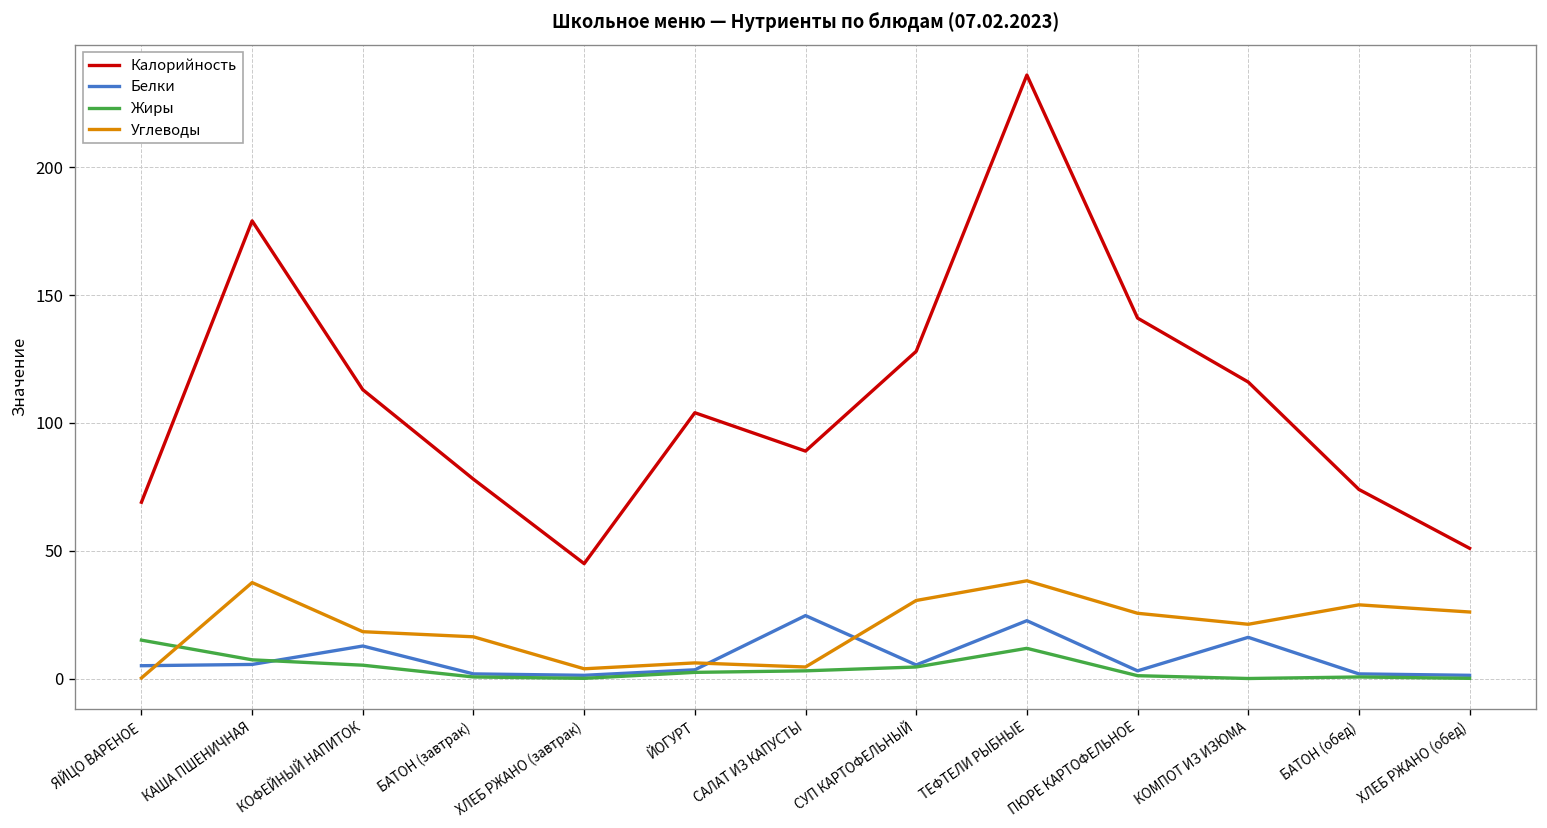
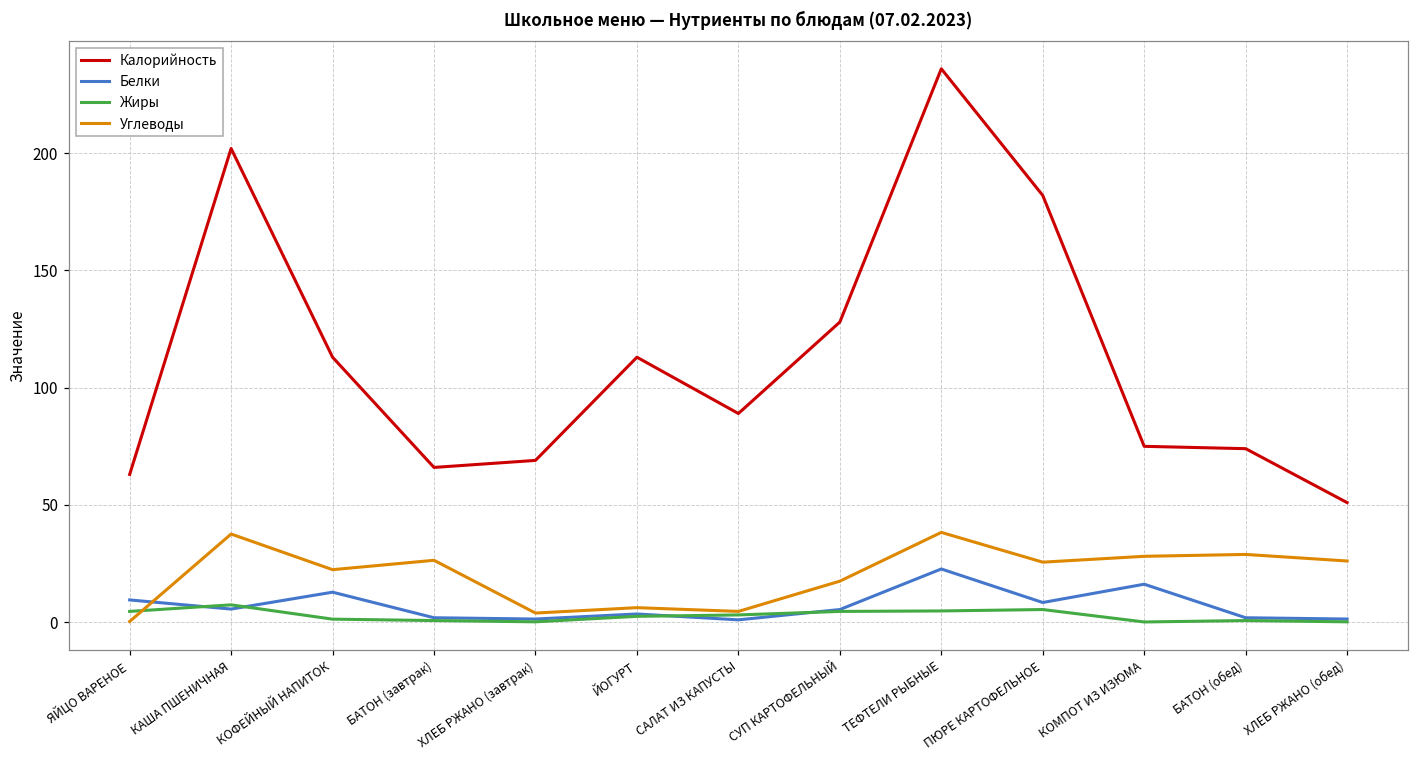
  {
    "Калорийность": {
-     "ЯЙЦО ВАРЕНОЕ": 69,
-     "КАША ПШЕНИЧНАЯ": 179,
+     "ЯЙЦО ВАРЕНОЕ": 63,
+     "КАША ПШЕНИЧНАЯ": 202,
      "КОФЕЙНЫЙ НАПИТОК": 113,
-     "БАТОН (завтрак)": 78,
-     "ХЛЕБ РЖАНО (завтрак)": 45,
-     "ЙОГУРТ": 104,
+     "БАТОН (завтрак)": 66,
+     "ХЛЕБ РЖАНО (завтрак)": 69,
+     "ЙОГУРТ": 113,
      "САЛАТ ИЗ КАПУСТЫ": 89,
      "СУП КАРТОФЕЛЬНЫЙ": 128,
      "ТЕФТЕЛИ РЫБНЫЕ": 236,
-     "ПЮРЕ КАРТОФЕЛЬНОЕ": 141,
-     "КОМПОТ ИЗ ИЗЮМА": 116,
+     "ПЮРЕ КАРТОФЕЛЬНОЕ": 182,
+     "КОМПОТ ИЗ ИЗЮМА": 75,
      "БАТОН (обед)": 74,
      "ХЛЕБ РЖАНО (обед)": 51
    },
    "Белки": {
-     "ЯЙЦО ВАРЕНОЕ": 5,
+     "ЯЙЦО ВАРЕНОЕ": 10,
      "КАША ПШЕНИЧНАЯ": 6,
      "КОФЕЙНЫЙ НАПИТОК": 13,
-     "САЛАТ ИЗ КАПУСТЫ": 25,
+     "САЛАТ ИЗ КАПУСТЫ": 1,
      "ТЕФТЕЛИ РЫБНЫЕ": 23,
-     "ПЮРЕ КАРТОФЕЛЬНОЕ": 3,
+     "ПЮРЕ КАРТОФЕЛЬНОЕ": 8,
      "КОМПОТ ИЗ ИЗЮМА": 16
    },
    "Жиры": {
-     "ЯЙЦО ВАРЕНОЕ": 15,
+     "ЯЙЦО ВАРЕНОЕ": 5,
      "КАША ПШЕНИЧНАЯ": 7,
-     "КОФЕЙНЫЙ НАПИТОК": 5,
+     "КОФЕЙНЫЙ НАПИТОК": 1,
      "САЛАТ ИЗ КАПУСТЫ": 3,
-     "ТЕФТЕЛИ РЫБНЫЕ": 12,
-     "ПЮРЕ КАРТОФЕЛЬНОЕ": 1,
+     "ТЕФТЕЛИ РЫБНЫЕ": 5,
+     "ПЮРЕ КАРТОФЕЛЬНОЕ": 5,
      "КОМПОТ ИЗ ИЗЮМА": 0
    },
    "Углеводы": {
      "ЯЙЦО ВАРЕНОЕ": 0,
      "КАША ПШЕНИЧНАЯ": 38,
-     "КОФЕЙНЫЙ НАПИТОК": 18,
-     "БАТОН (завтрак)": 16,
+     "КОФЕЙНЫЙ НАПИТОК": 22,
+     "БАТОН (завтрак)": 26,
      "ХЛЕБ РЖАНО (завтрак)": 4,
      "ЙОГУРТ": 6,
      "САЛАТ ИЗ КАПУСТЫ": 5,
-     "СУП КАРТОФЕЛЬНЫЙ": 31,
+     "СУП КАРТОФЕЛЬНЫЙ": 18,
      "ТЕФТЕЛИ РЫБНЫЕ": 38,
      "ПЮРЕ КАРТОФЕЛЬНОЕ": 26,
-     "КОМПОТ ИЗ ИЗЮМА": 21,
+     "КОМПОТ ИЗ ИЗЮМА": 28,
      "БАТОН (обед)": 29,
      "ХЛЕБ РЖАНО (обед)": 26
    }
  }
